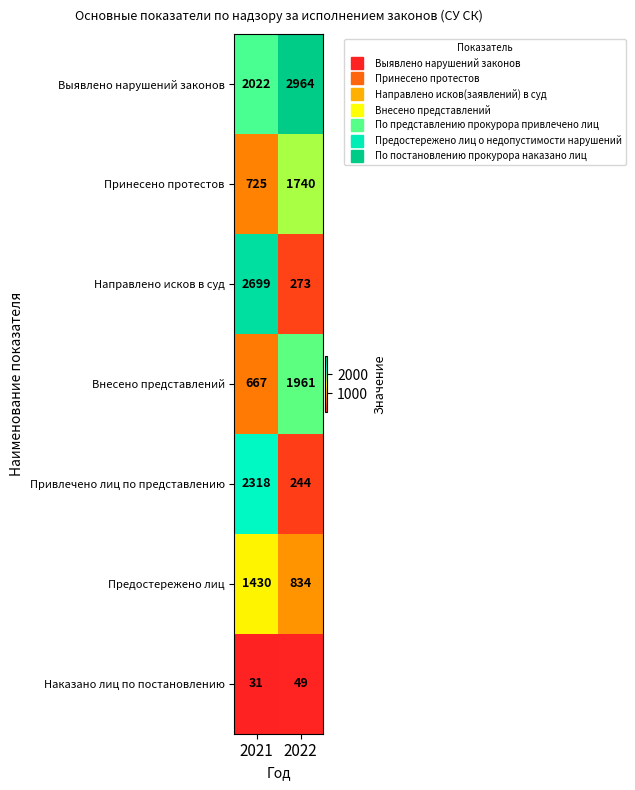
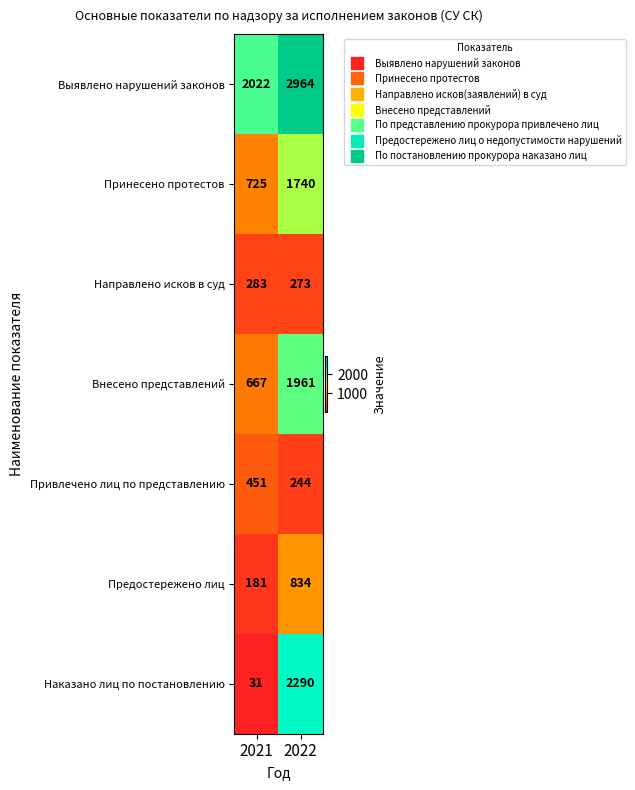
  {
    "Выявлено нарушений законов": {
      "2021": 2022,
      "2022": 2964
    },
    "Принесено протестов": {
      "2021": 725,
      "2022": 1740
    },
    "Направлено исков в суд": {
-     "2021": 2699,
+     "2021": 283,
      "2022": 273
    },
    "Внесено представлений": {
      "2021": 667,
      "2022": 1961
    },
    "Привлечено лиц по представлению": {
-     "2021": 2318,
+     "2021": 451,
      "2022": 244
    },
    "Предостережено лиц": {
-     "2021": 1430,
+     "2021": 181,
      "2022": 834
    },
    "Наказано лиц по постановлению": {
      "2021": 31,
-     "2022": 49
+     "2022": 2290
    }
  }
